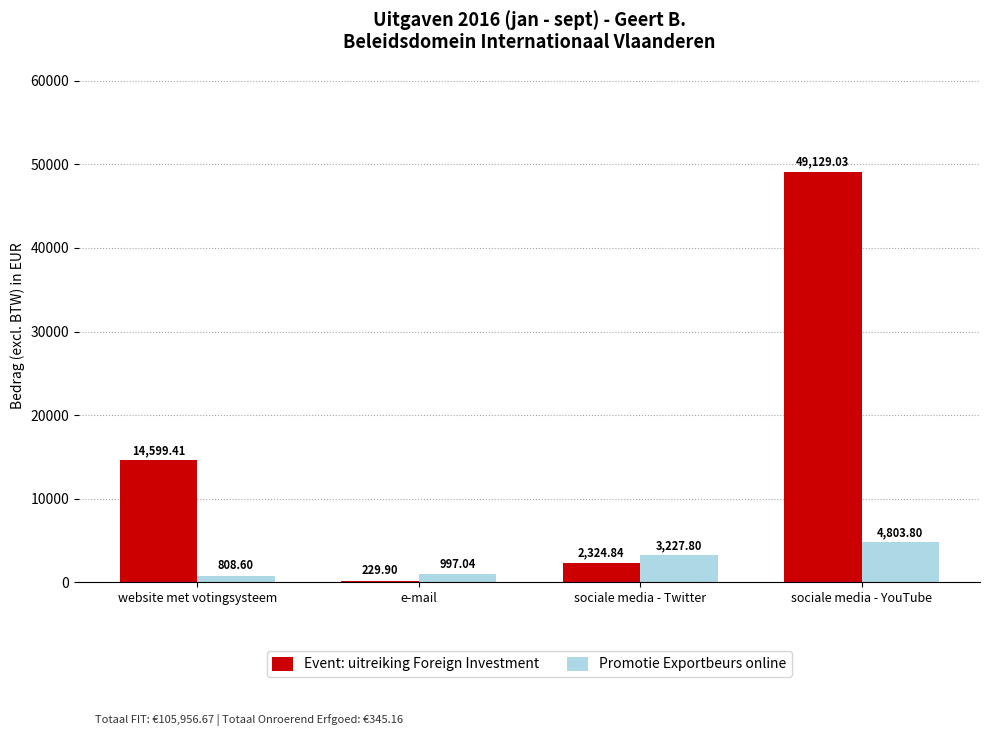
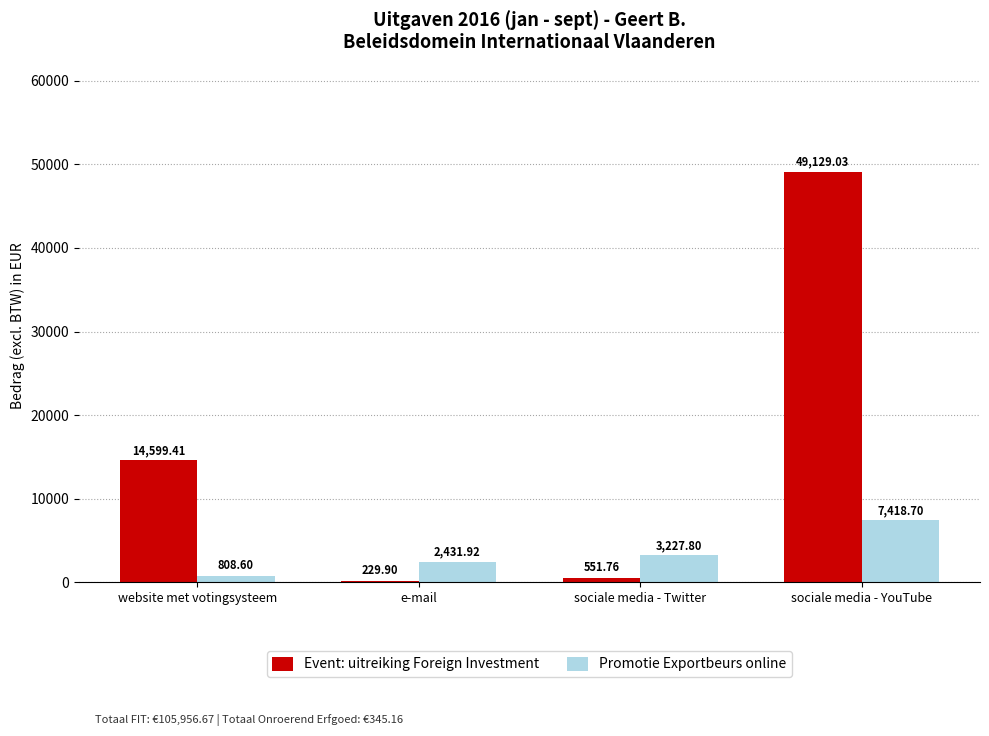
  {
    "Event: uitreiking Foreign Investment": {
      "website met votingsysteem": "14,599.41",
      "e-mail": "229.90",
-     "sociale media - Twitter": "2,324.84",
+     "sociale media - Twitter": "551.76",
      "sociale media - YouTube": "49,129.03"
    },
    "Promotie Exportbeurs online": {
      "website met votingsysteem": "808.60",
-     "e-mail": "997.04",
+     "e-mail": "2,431.92",
      "sociale media - Twitter": "3,227.80",
-     "sociale media - YouTube": "4,803.80"
+     "sociale media - YouTube": "7,418.70"
    }
  }
